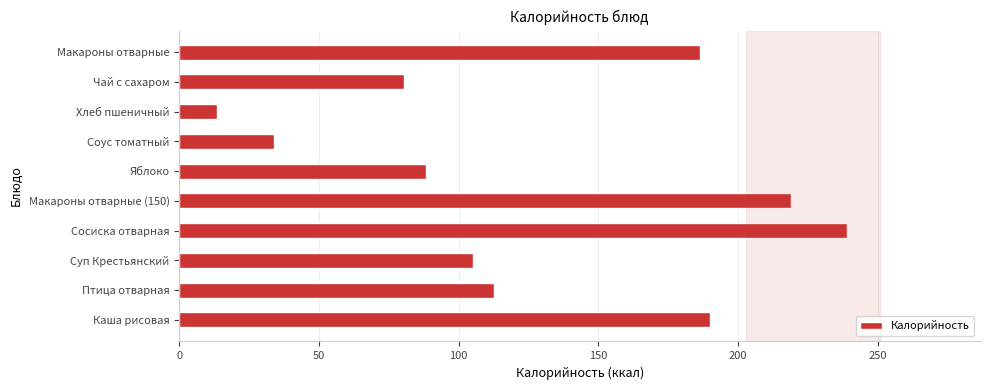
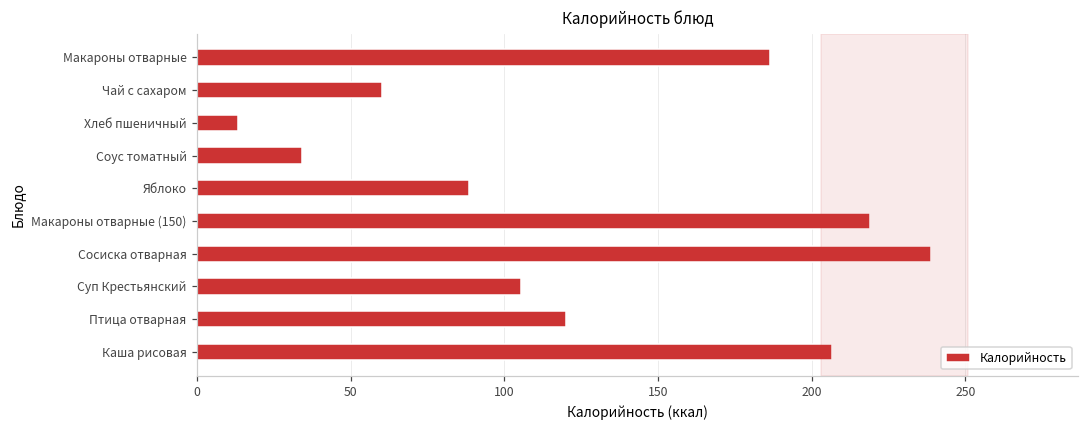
  {
    "Макароны отварные": 187,
-   "Чай с сахаром": 81,
+   "Чай с сахаром": 60,
    "Хлеб пшеничный": 13,
    "Соус томатный": 34,
    "Яблоко": 89,
    "Макароны отварные (150)": 219,
    "Сосиска отварная": 239,
    "Суп Крестьянский": 105,
-   "Птица отварная": 113,
-   "Каша рисовая": 190
+   "Птица отварная": 120,
+   "Каша рисовая": 206
  }
